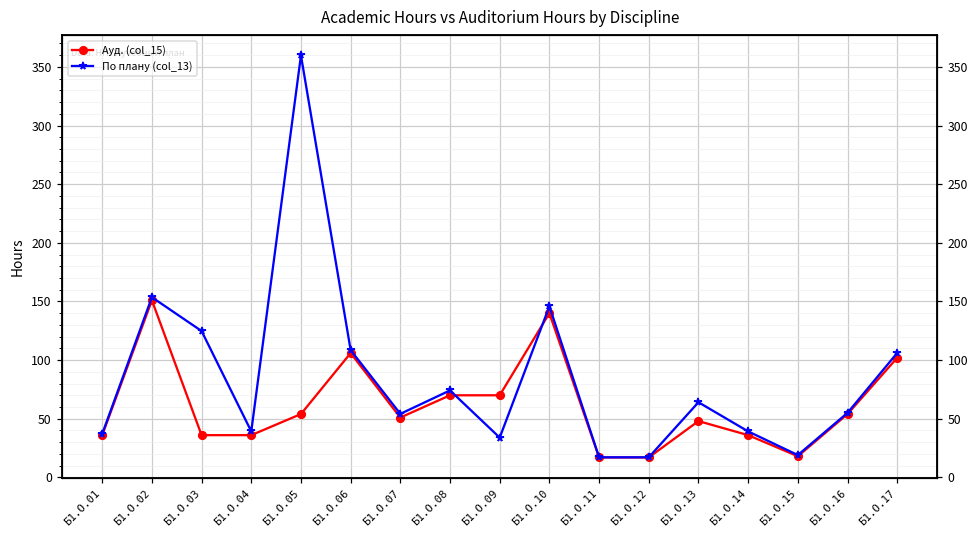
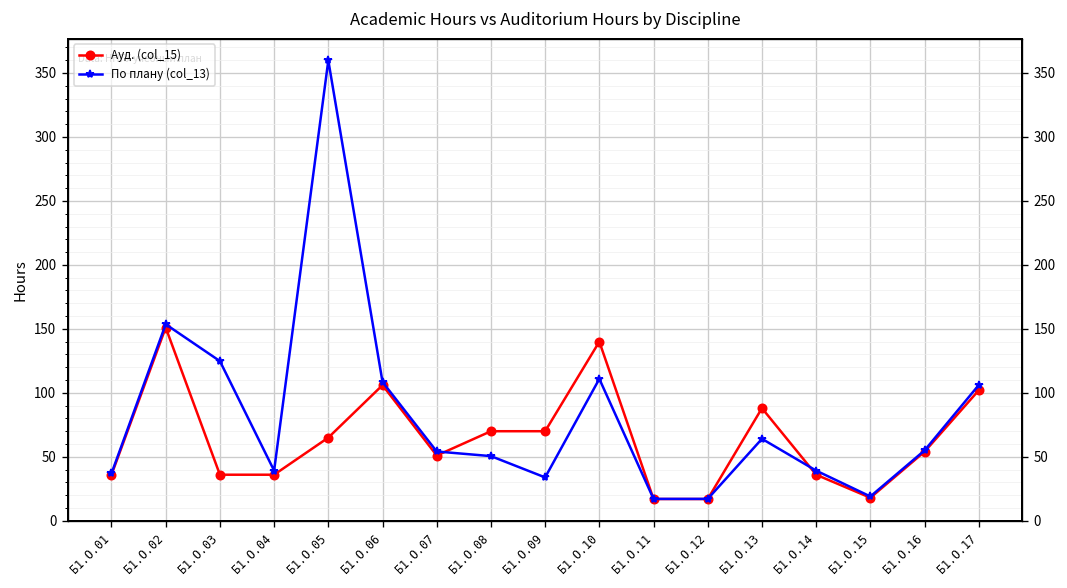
  {
    "Ауд. (col_15)": {
      "Б1.О.02": 151,
      "Б1.О.03": 36,
      "Б1.О.04": 36,
-     "Б1.О.05": 54,
+     "Б1.О.05": 65,
      "Б1.О.06": 106,
      "Б1.О.07": 51,
      "Б1.О.08": 70,
      "Б1.О.09": 70,
      "Б1.О.10": 140,
-     "Б1.О.13": 48,
+     "Б1.О.13": 88,
      "Б1.О.14": 36,
      "Б1.О.17": 102
    },
    "По плану (col_13)": {
      "Б1.О.02": 154,
      "Б1.О.03": 125,
      "Б1.О.04": 39,
      "Б1.О.05": 360,
      "Б1.О.06": 109,
      "Б1.О.07": 54,
-     "Б1.О.08": 74,
+     "Б1.О.08": 51,
      "Б1.О.09": 34,
-     "Б1.О.10": 146,
+     "Б1.О.10": 111,
      "Б1.О.13": 64,
      "Б1.О.14": 39,
      "Б1.О.17": 106
    }
  }
